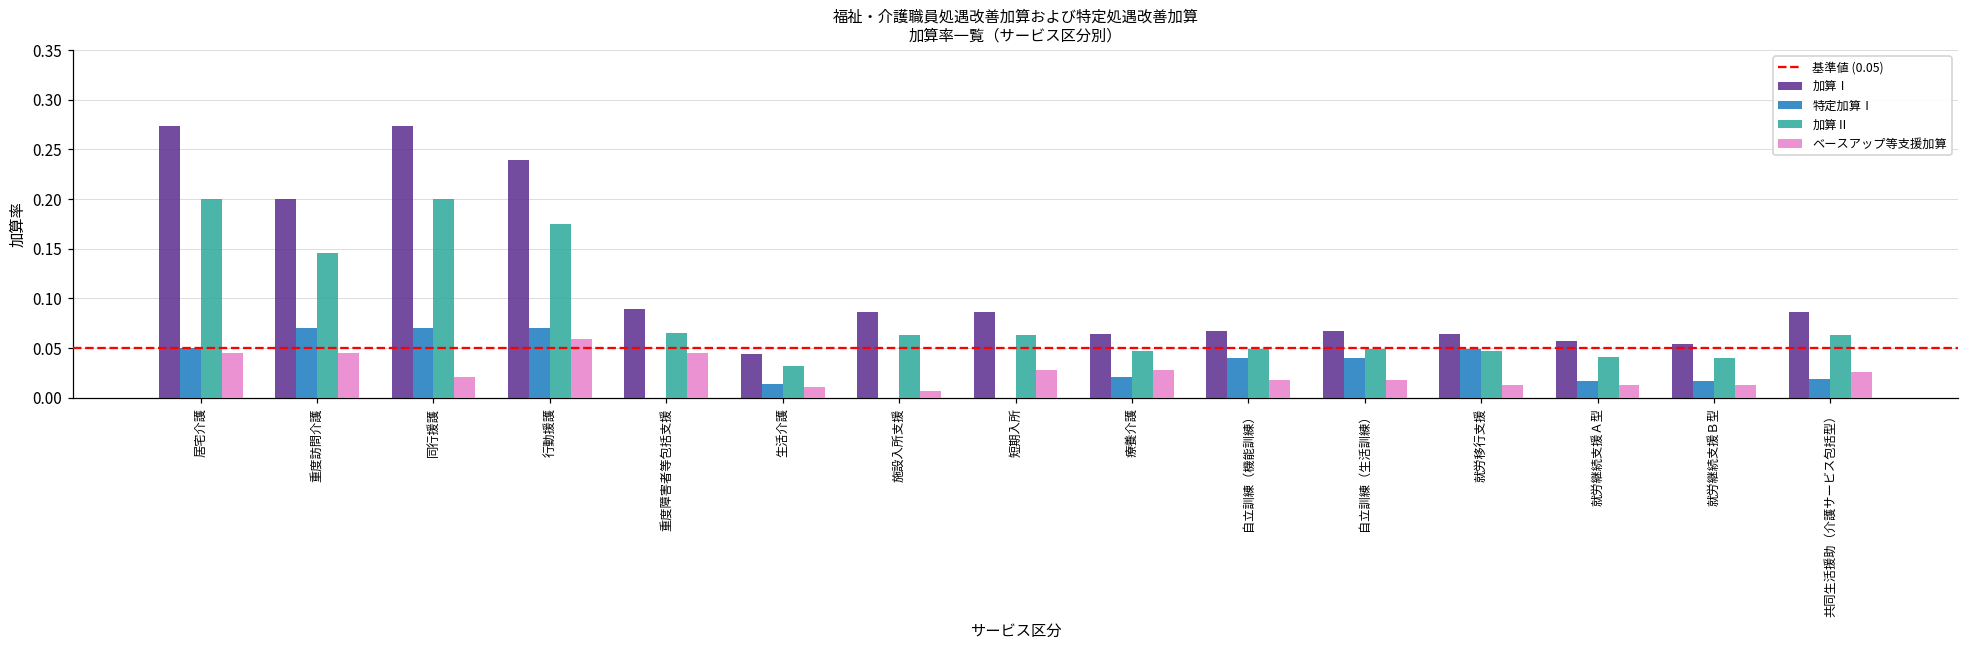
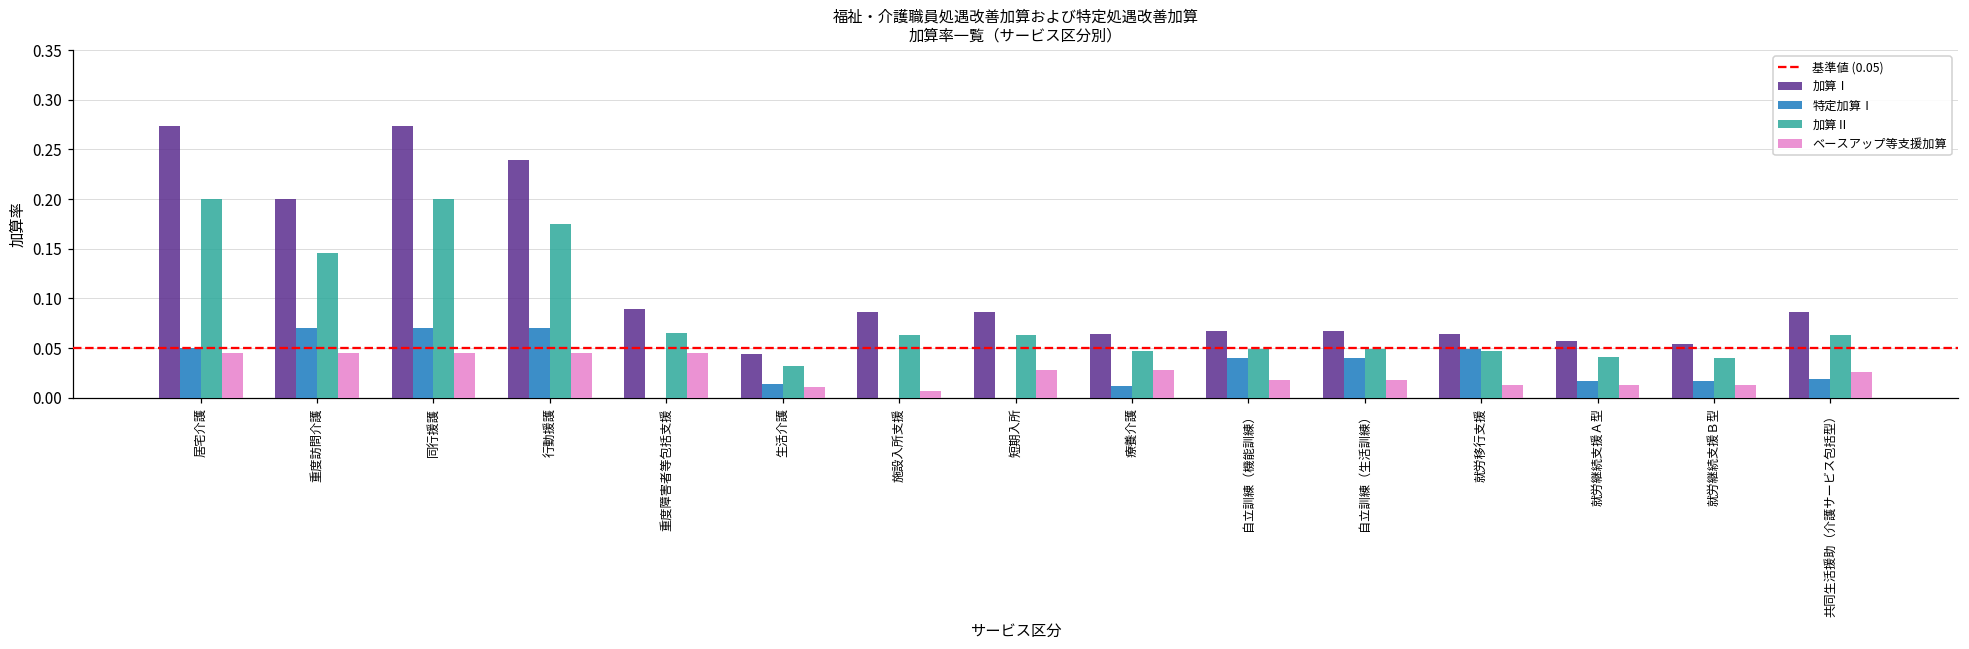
  {
    "加算Ⅰ": {
      "居宅介護": 0.27,
      "重度訪問介護": 0.20,
      "同行援護": 0.27,
      "行動援護": 0.24,
      "重度障害者等包括支援": 0.09,
      "生活介護": 0.04,
      "施設入所支援": 0.09,
      "短期入所": 0.09,
      "療養介護": 0.06,
      "自立訓練（機能訓練）": 0.07,
      "自立訓練（生活訓練）": 0.07,
      "就労移行支援": 0.06,
      "就労継続支援Ａ型": 0.06,
      "就労継続支援Ｂ型": 0.05,
      "共同生活援助（介護サービス包括型）": 0.09
    },
    "特定加算Ⅰ": {
      "居宅介護": 0.05,
      "重度訪問介護": 0.07,
      "同行援護": 0.07,
      "行動援護": 0.07,
      "重度障害者等包括支援": 0.00,
      "生活介護": 0.01,
      "施設入所支援": 0.00,
      "短期入所": 0.00,
-     "療養介護": 0.02,
+     "療養介護": 0.01,
      "自立訓練（機能訓練）": 0.04,
      "自立訓練（生活訓練）": 0.04,
      "就労移行支援": 0.05,
      "就労継続支援Ａ型": 0.02,
      "就労継続支援Ｂ型": 0.02,
      "共同生活援助（介護サービス包括型）": 0.02
    },
    "加算Ⅱ": {
      "居宅介護": 0.20,
      "重度訪問介護": 0.15,
      "同行援護": 0.20,
      "行動援護": 0.18,
      "重度障害者等包括支援": 0.07,
      "生活介護": 0.03,
      "施設入所支援": 0.06,
      "短期入所": 0.06,
      "療養介護": 0.05,
      "自立訓練（機能訓練）": 0.05,
      "自立訓練（生活訓練）": 0.05,
      "就労移行支援": 0.05,
      "就労継続支援Ａ型": 0.04,
      "就労継続支援Ｂ型": 0.04,
      "共同生活援助（介護サービス包括型）": 0.06
    },
    "ベースアップ等支援加算": {
      "居宅介護": 0.05,
      "重度訪問介護": 0.05,
-     "同行援護": 0.02,
-     "行動援護": 0.06,
+     "同行援護": 0.05,
+     "行動援護": 0.05,
      "重度障害者等包括支援": 0.05,
      "生活介護": 0.01,
      "施設入所支援": 0.01,
      "短期入所": 0.03,
      "療養介護": 0.03,
      "自立訓練（機能訓練）": 0.02,
      "自立訓練（生活訓練）": 0.02,
      "就労移行支援": 0.01,
      "就労継続支援Ａ型": 0.01,
      "就労継続支援Ｂ型": 0.01,
      "共同生活援助（介護サービス包括型）": 0.03
    }
  }
